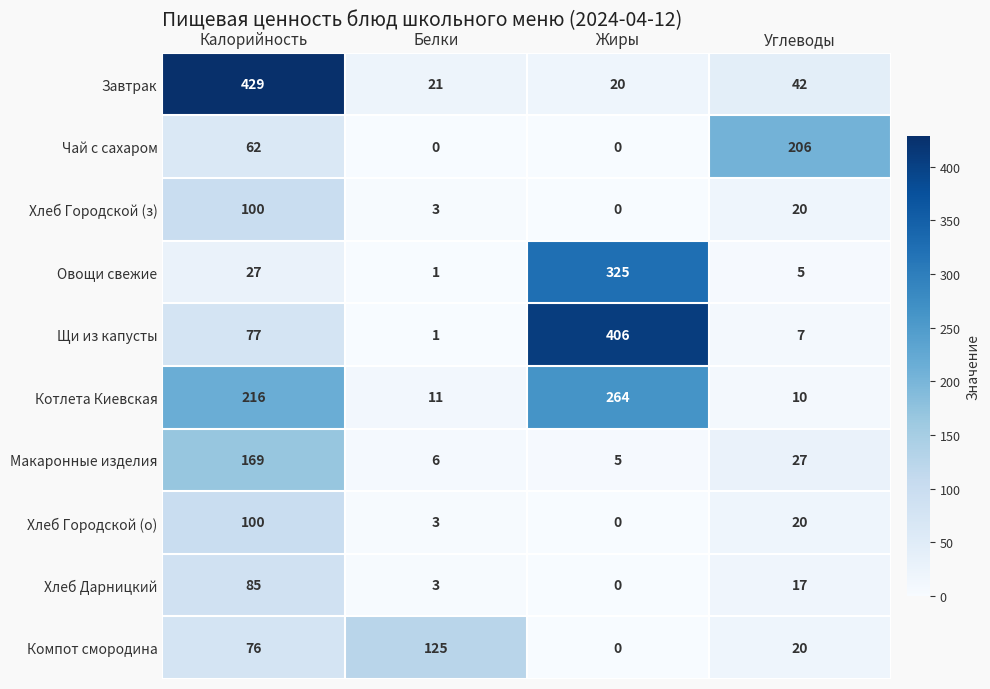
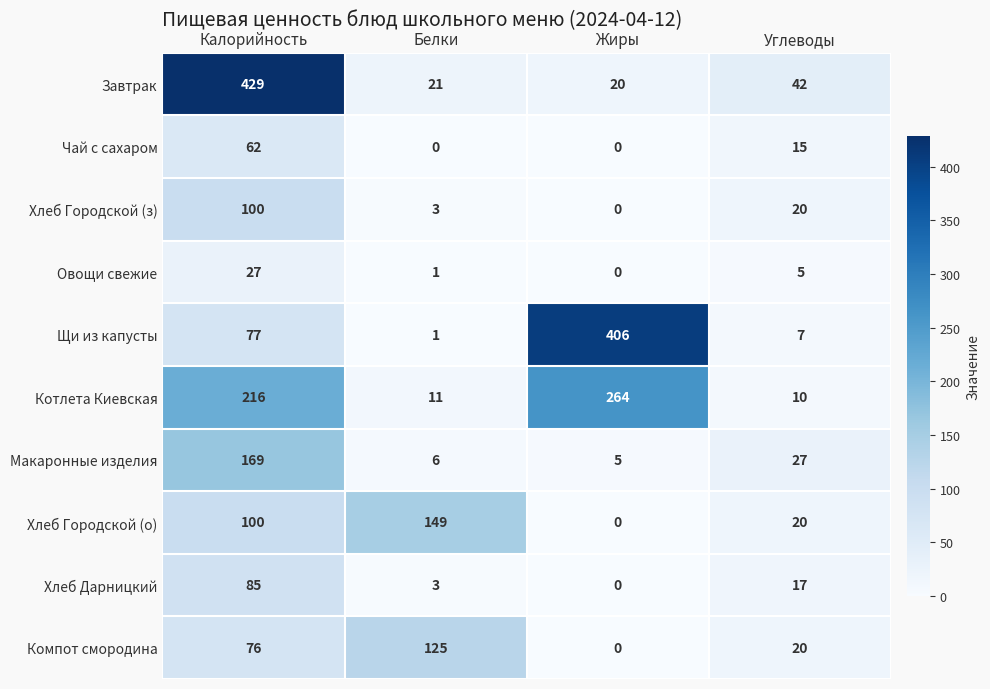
  {
    "Завтрак": {
      "Калорийность": 429,
      "Белки": 21,
      "Жиры": 20,
      "Углеводы": 42
    },
    "Чай с сахаром": {
      "Калорийность": 62,
      "Белки": 0,
      "Жиры": 0,
-     "Углеводы": 206
+     "Углеводы": 15
    },
    "Хлеб Городской (з)": {
      "Калорийность": 100,
      "Белки": 3,
      "Жиры": 0,
      "Углеводы": 20
    },
    "Овощи свежие": {
      "Калорийность": 27,
      "Белки": 1,
-     "Жиры": 325,
+     "Жиры": 0,
      "Углеводы": 5
    },
    "Щи из капусты": {
      "Калорийность": 77,
      "Белки": 1,
      "Жиры": 406,
      "Углеводы": 7
    },
    "Котлета Киевская": {
      "Калорийность": 216,
      "Белки": 11,
      "Жиры": 264,
      "Углеводы": 10
    },
    "Макаронные изделия": {
      "Калорийность": 169,
      "Белки": 6,
      "Жиры": 5,
      "Углеводы": 27
    },
    "Хлеб Городской (о)": {
      "Калорийность": 100,
-     "Белки": 3,
+     "Белки": 149,
      "Жиры": 0,
      "Углеводы": 20
    },
    "Хлеб Дарницкий": {
      "Калорийность": 85,
      "Белки": 3,
      "Жиры": 0,
      "Углеводы": 17
    },
    "Компот смородина": {
      "Калорийность": 76,
      "Белки": 125,
      "Жиры": 0,
      "Углеводы": 20
    }
  }
